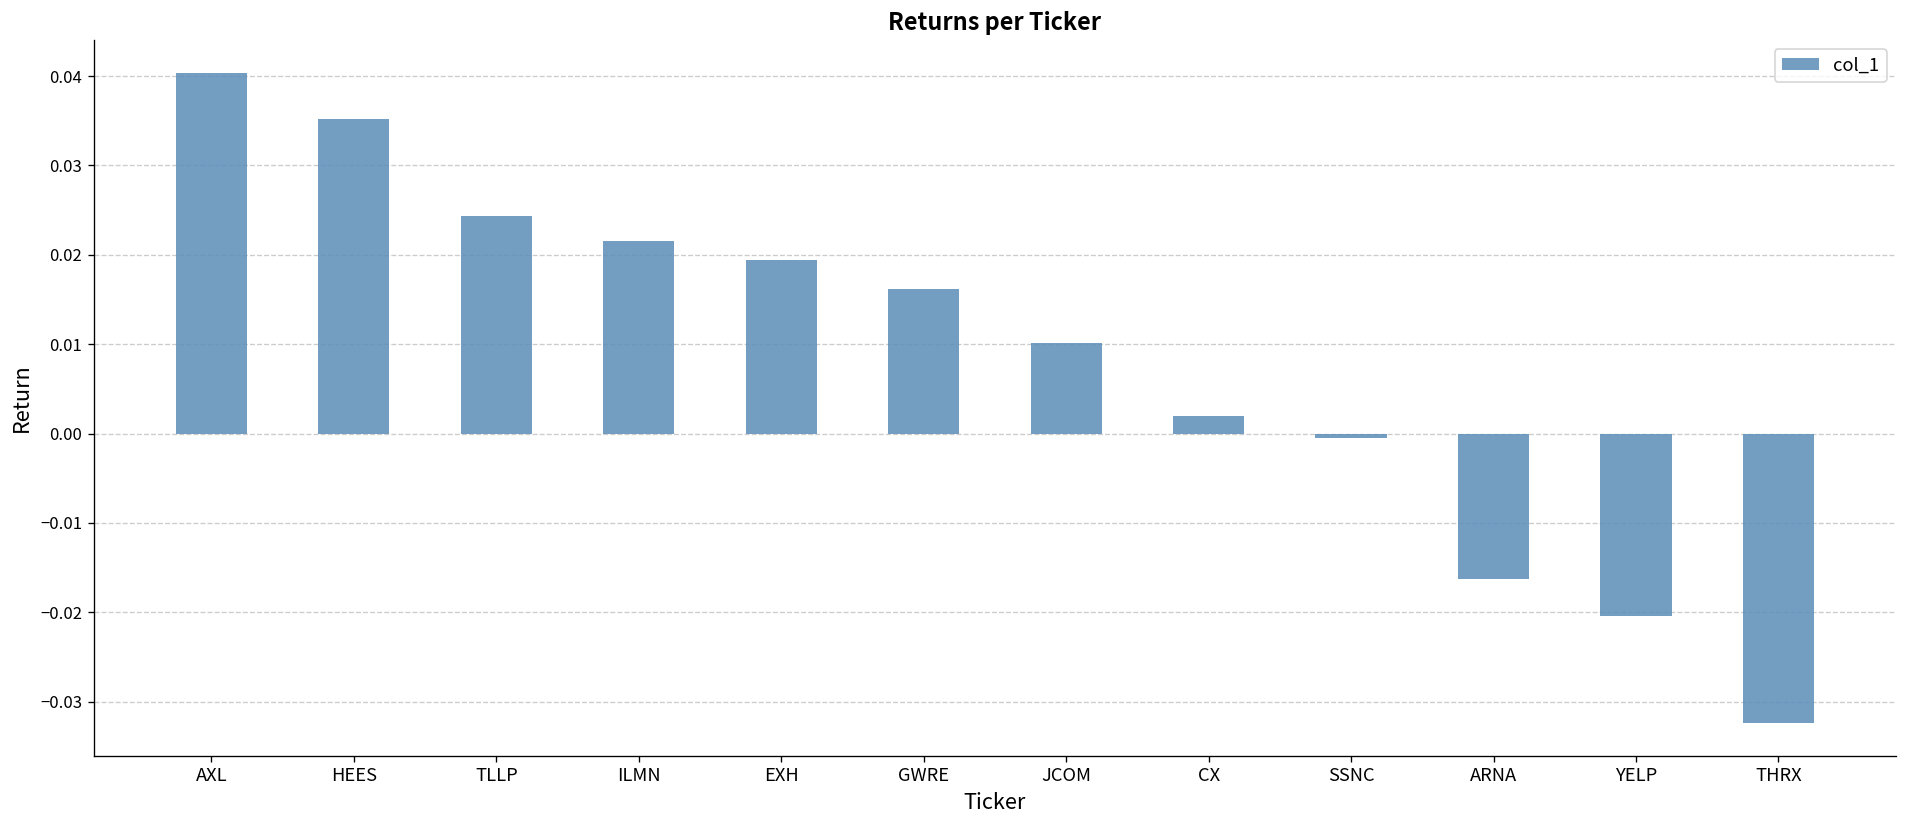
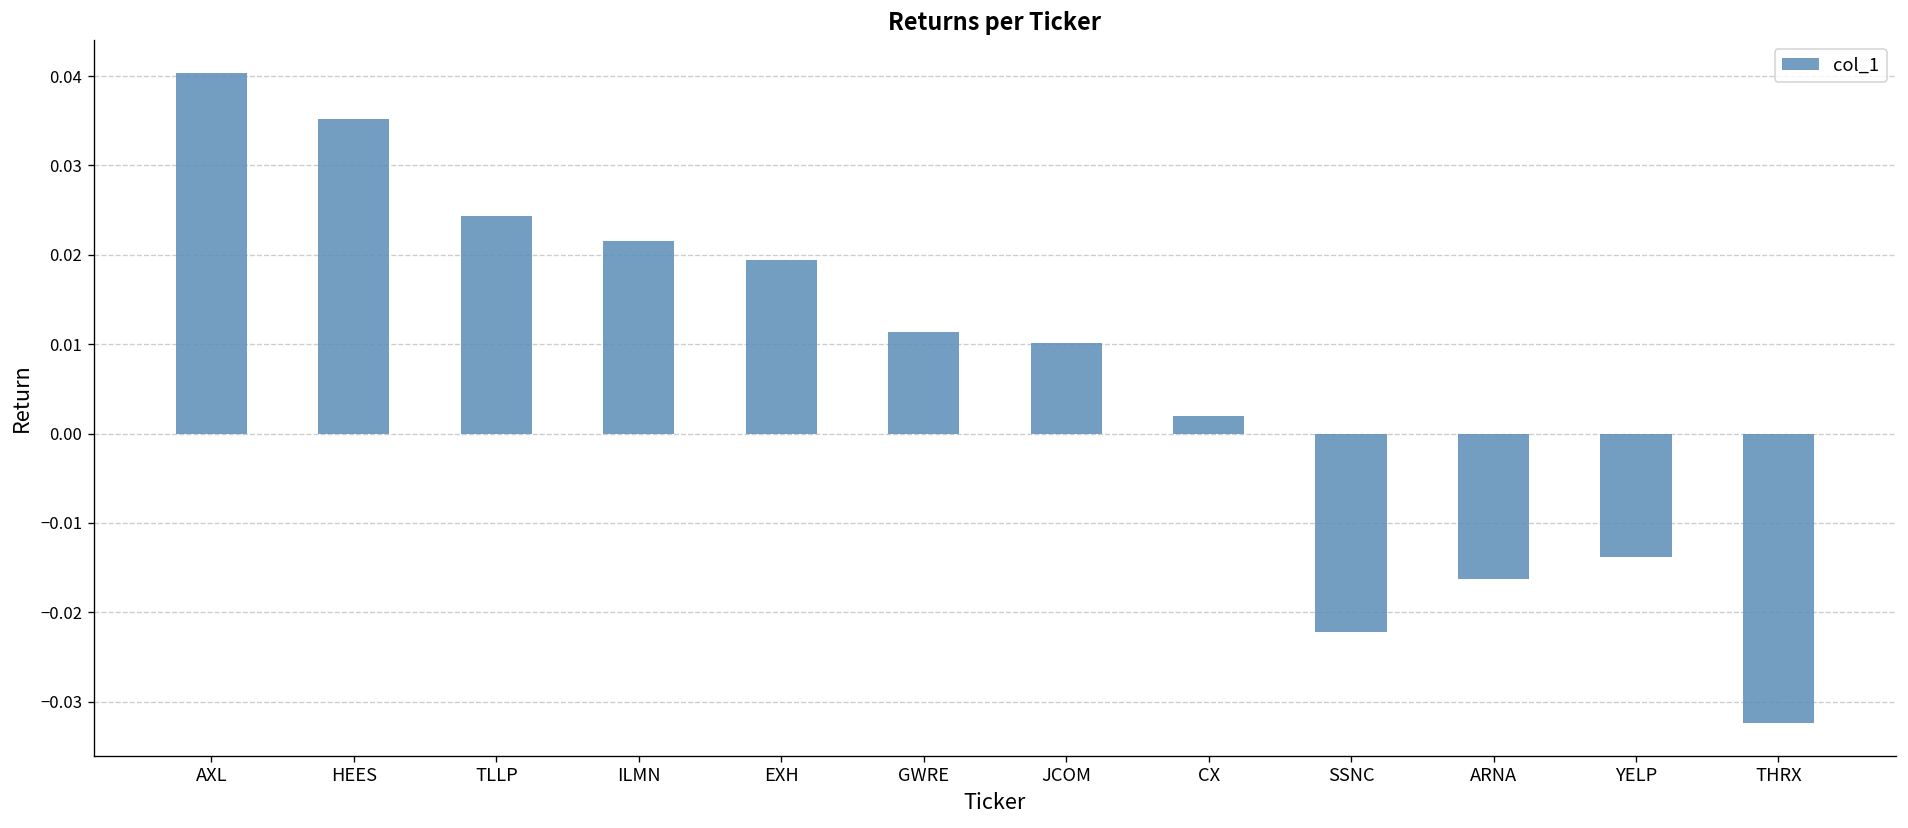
  {
    "AXL": 0.040,
    "HEES": 0.035,
    "TLLP": 0.024,
    "ILMN": 0.022,
    "EXH": 0.019,
-   "GWRE": 0.016,
+   "GWRE": 0.011,
    "JCOM": 0.010,
    "CX": 0.002,
-   "SSNC": -0.001,
+   "SSNC": -0.022,
    "ARNA": -0.016,
-   "YELP": -0.020,
+   "YELP": -0.014,
    "THRX": -0.032
  }
